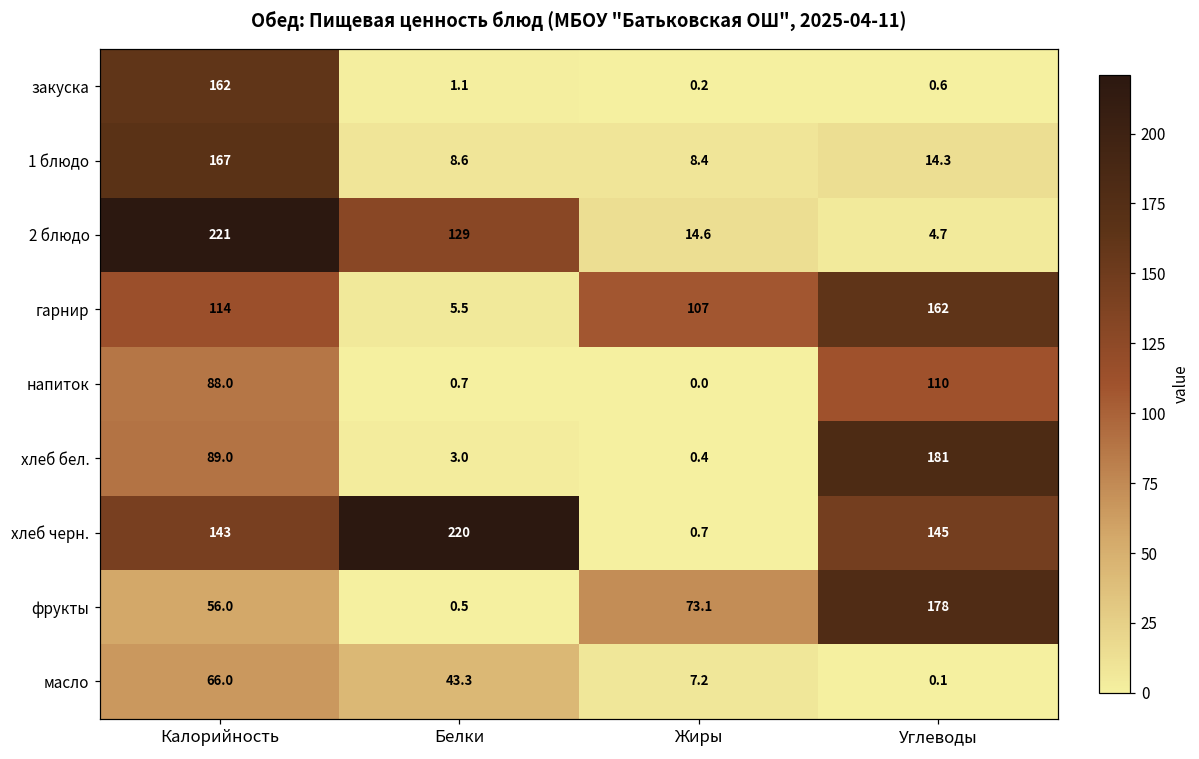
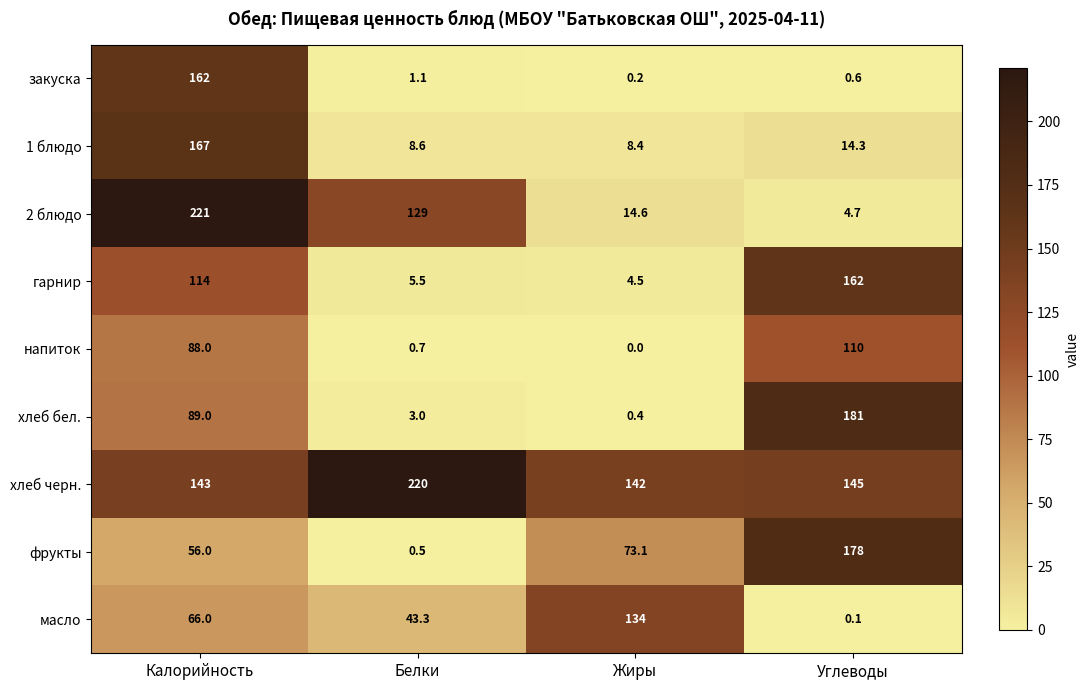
  {
    "закуска": {
      "Калорийность": 162,
      "Белки": 1.1,
      "Жиры": 0.2,
      "Углеводы": 0.6
    },
    "1 блюдо": {
      "Калорийность": 167,
      "Белки": 8.6,
      "Жиры": 8.4,
      "Углеводы": 14.3
    },
    "2 блюдо": {
      "Калорийность": 221,
      "Белки": 129,
      "Жиры": 14.6,
      "Углеводы": 4.7
    },
    "гарнир": {
      "Калорийность": 114,
      "Белки": 5.5,
-     "Жиры": 107,
+     "Жиры": 4.5,
      "Углеводы": 162
    },
    "напиток": {
      "Калорийность": 88.0,
      "Белки": 0.7,
      "Жиры": 0.0,
      "Углеводы": 110
    },
    "хлеб бел.": {
      "Калорийность": 89.0,
      "Белки": 3.0,
      "Жиры": 0.4,
      "Углеводы": 181
    },
    "хлеб черн.": {
      "Калорийность": 143,
      "Белки": 220,
-     "Жиры": 0.7,
+     "Жиры": 142,
      "Углеводы": 145
    },
    "фрукты": {
      "Калорийность": 56.0,
      "Белки": 0.5,
      "Жиры": 73.1,
      "Углеводы": 178
    },
    "масло": {
      "Калорийность": 66.0,
      "Белки": 43.3,
-     "Жиры": 7.2,
+     "Жиры": 134,
      "Углеводы": 0.1
    }
  }
